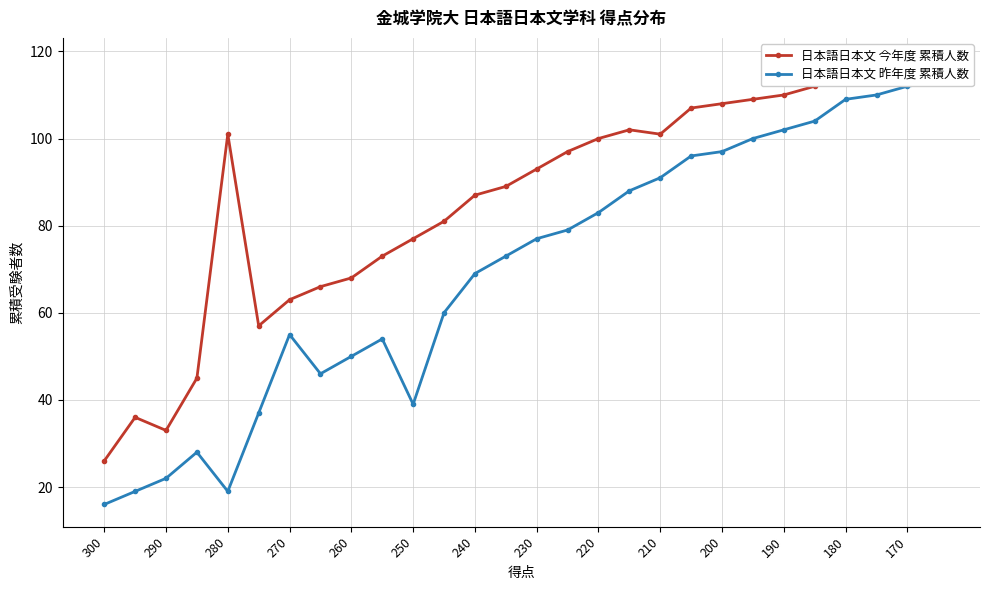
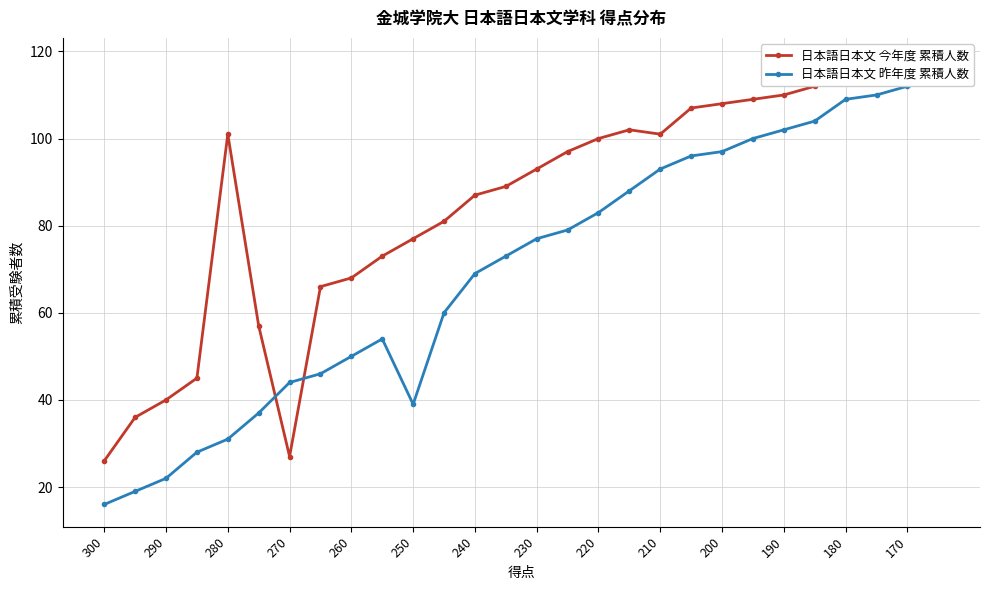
  {
    "日本語日本文 今年度 累積人数": {
      "300": 26,
-     "290": 33,
+     "290": 40,
      "280": 101,
-     "270": 63,
+     "270": 27,
      "260": 68,
      "250": 77,
      "240": 87,
      "230": 93,
      "220": 100,
      "210": 101,
      "200": 108,
      "190": 110
    },
    "日本語日本文 昨年度 累積人数": {
      "300": 16,
      "290": 22,
-     "280": 19,
-     "270": 55,
+     "280": 31,
+     "270": 44,
      "260": 50,
      "250": 39,
      "240": 69,
      "230": 77,
      "220": 83,
-     "210": 91,
+     "210": 93,
      "200": 97,
      "190": 102,
      "180": 109
    }
  }
